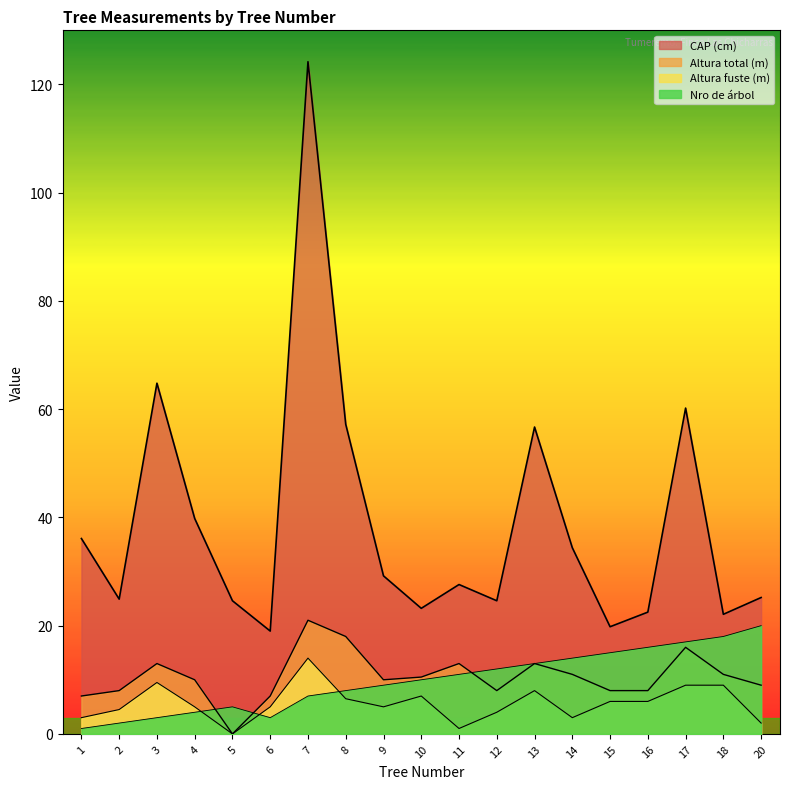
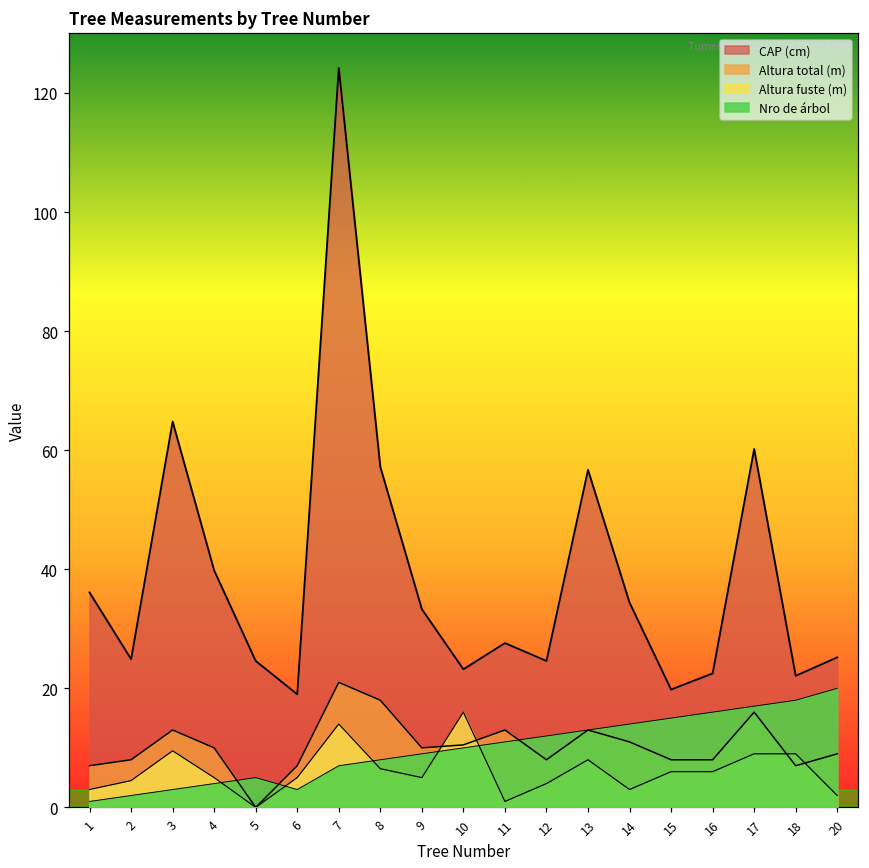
  {
    "CAP (cm)": {
      "1": 36,
      "2": 25,
      "3": 65,
      "4": 40,
      "5": 25,
      "6": 19,
      "7": 124,
      "8": 57,
-     "9": 29,
+     "9": 33,
      "10": 23,
      "11": 28,
      "12": 25,
      "13": 57,
      "14": 34,
      "15": 20,
      "16": 23,
      "17": 60,
      "18": 22,
      "20": 25
    },
    "Altura total (m)": {
      "1": 7,
      "2": 8,
      "3": 13,
      "4": 10,
      "6": 7,
      "7": 21,
      "8": 18,
      "9": 10,
      "10": 11,
      "11": 13,
      "12": 8,
      "14": 11,
      "15": 8,
      "16": 8,
      "17": 16,
-     "18": 11,
+     "18": 7,
      "20": 9
    },
    "Altura fuste (m)": {
      "2": 5,
      "3": 10,
      "4": 5,
      "6": 5,
      "7": 14,
      "8": 7,
      "9": 5,
-     "10": 7,
+     "10": 16,
      "12": 4,
      "13": 8,
      "15": 6,
      "16": 6,
      "17": 9,
      "18": 9
    },
    "Nro de árbol": {
      "4": 4,
      "5": 5,
      "7": 7,
      "8": 8,
      "9": 9,
      "10": 10,
      "11": 11,
      "12": 12,
      "14": 14,
      "15": 15,
      "16": 16,
      "17": 17,
      "18": 18,
      "20": 20
    }
  }
